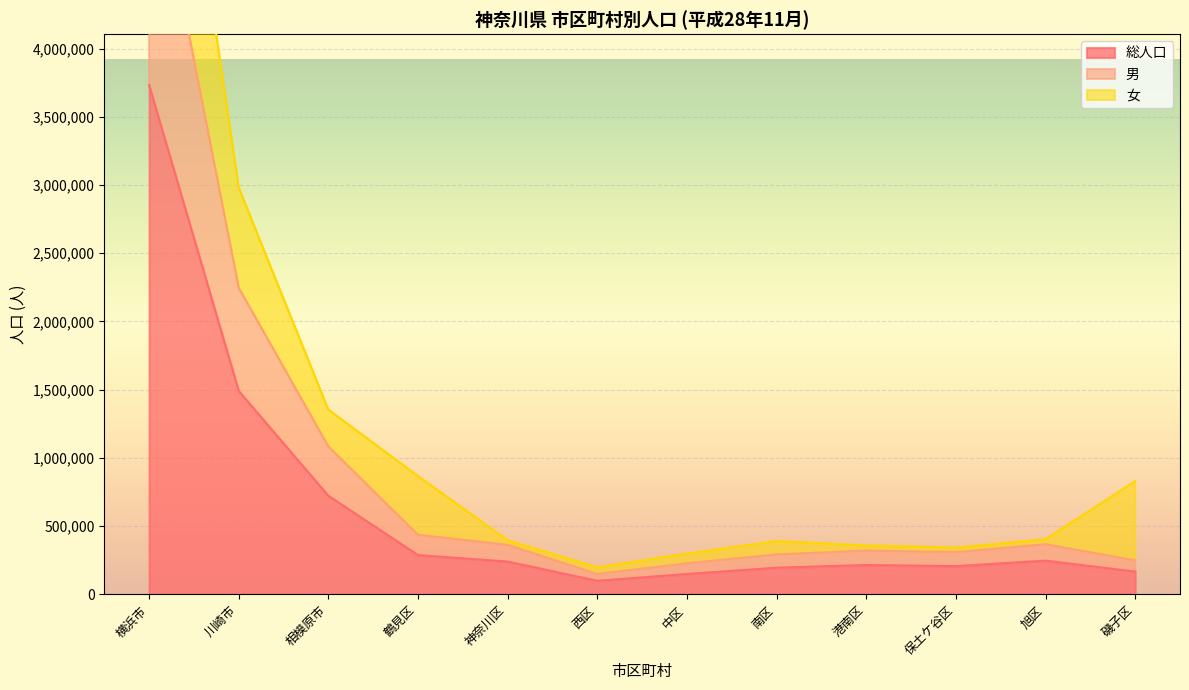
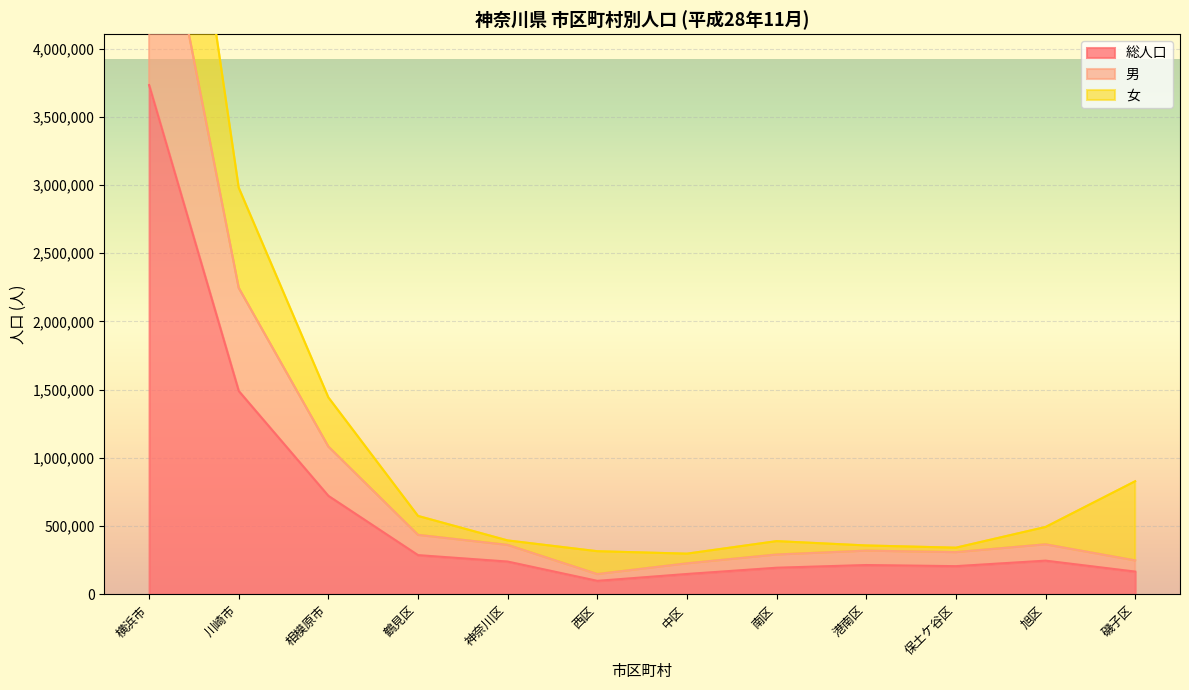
  {
    "女": {
      "川崎市": "730,000",
-     "相模原市": "270,000",
-     "鶴見区": "430,000",
+     "相模原市": "360,000",
+     "鶴見区": "140,000",
      "神奈川区": "30,000",
-     "西区": "50,000",
+     "西区": "170,000",
      "中区": "70,000",
      "南区": "100,000",
      "港南区": "40,000",
      "保土ケ谷区": "30,000",
-     "旭区": "40,000",
+     "旭区": "130,000",
      "磯子区": "580,000"
    }
  }
